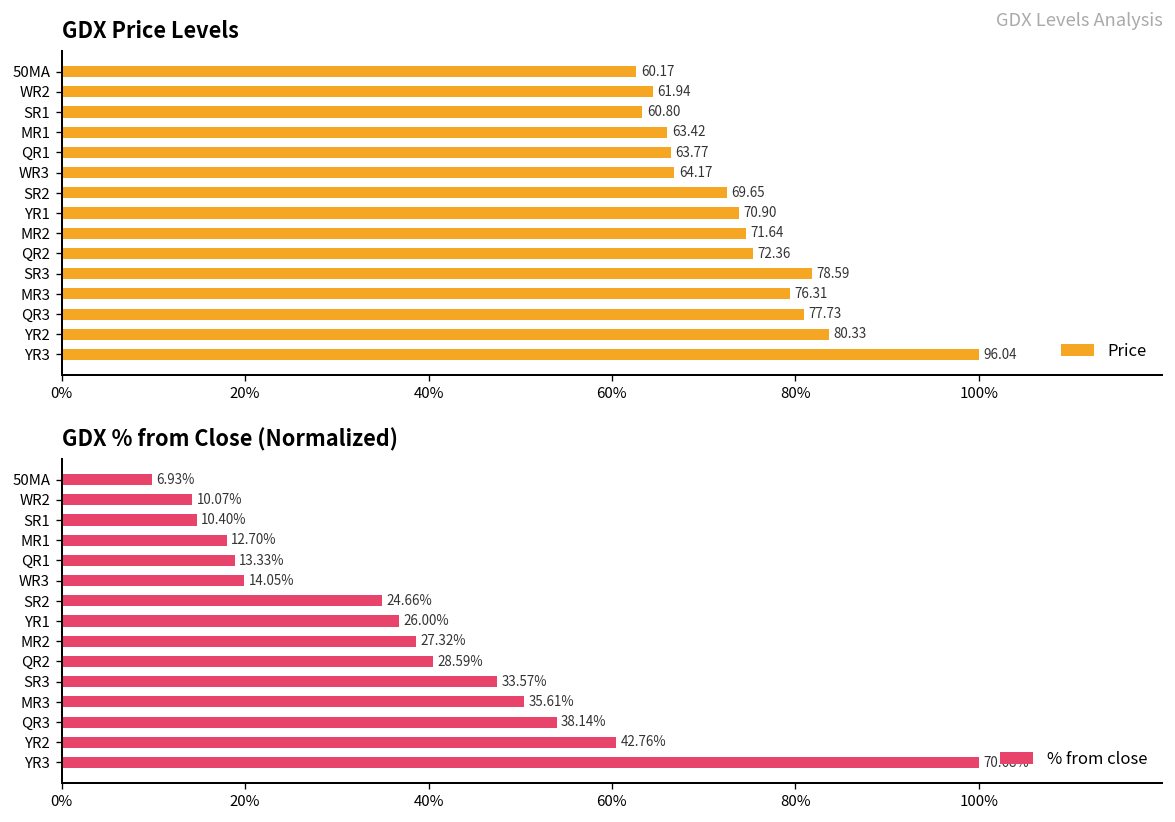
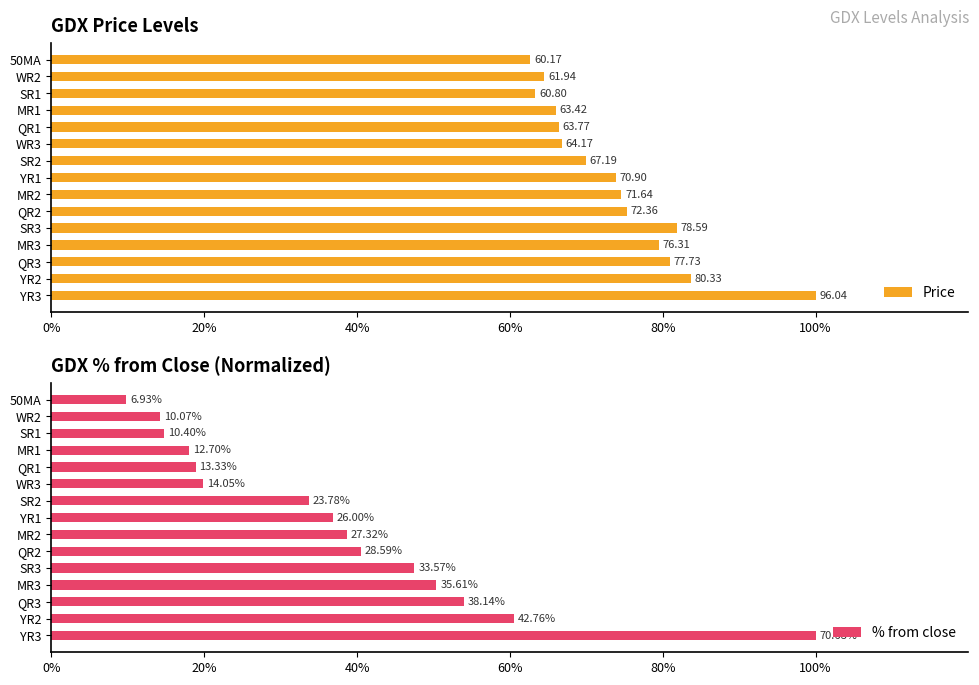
  {
    "GDX Price Levels": {
-     "SR2": "69.65"
+     "SR2": "67.19"
    },
    "GDX % from Close (Normalized)": {
-     "SR2": "24.66%"
+     "SR2": "23.78%"
    }
  }
